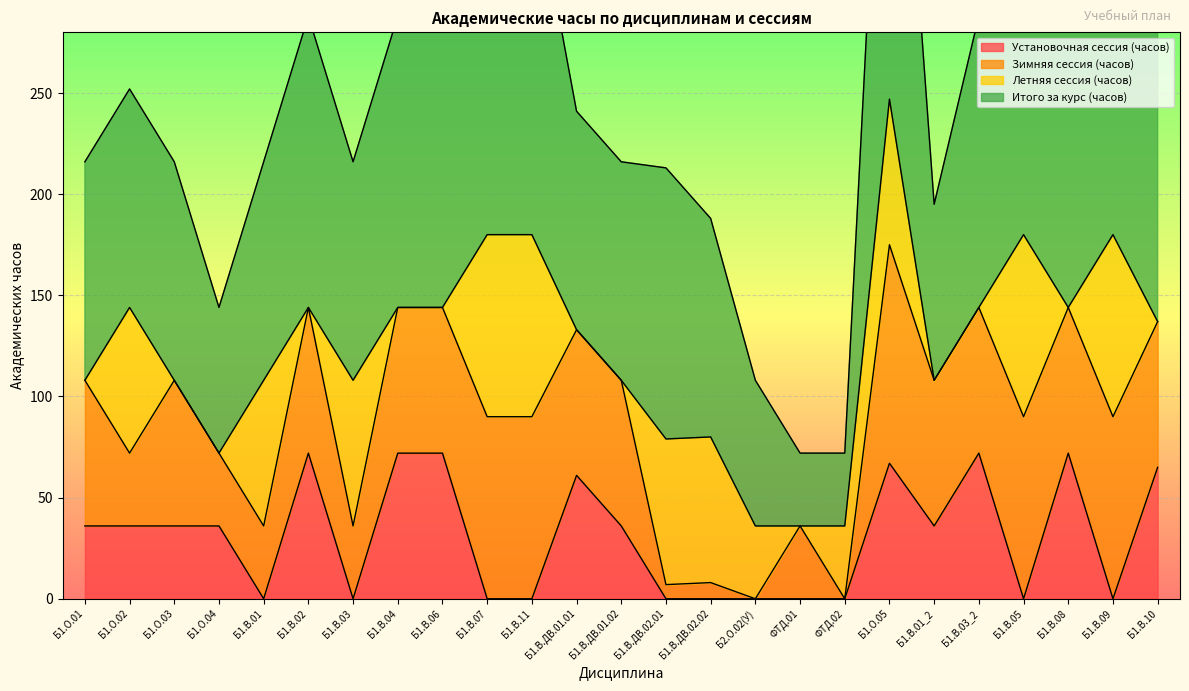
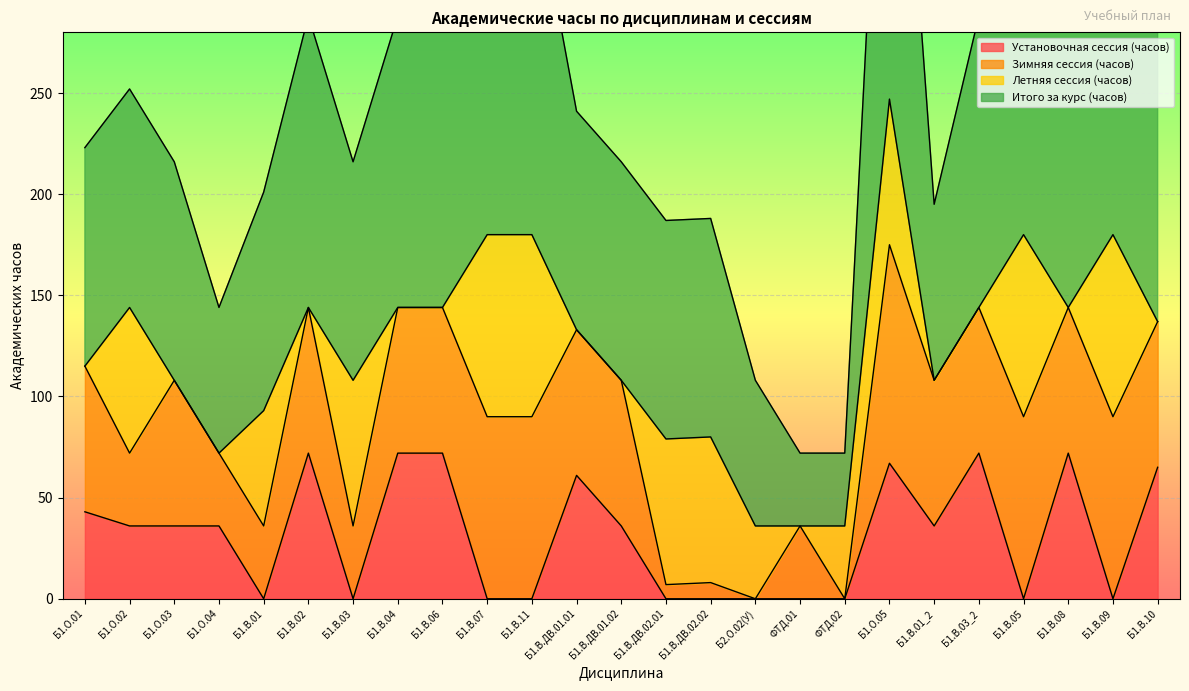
  {
    "Установочная сессия (часов)": {
-     "Б1.О.01": 36,
+     "Б1.О.01": 43,
      "Б1.О.02": 36,
      "Б1.О.03": 36,
      "Б1.О.04": 36,
      "Б1.В.01": 0,
      "Б1.В.02": 72,
      "Б1.В.03": 0,
      "Б1.В.04": 72,
      "Б1.В.06": 72,
      "Б1.В.07": 0,
      "Б1.В.11": 0,
      "Б1.В.ДВ.01.01": 61,
      "Б1.В.ДВ.01.02": 36,
      "Б1.В.ДВ.02.01": 0,
      "Б1.В.ДВ.02.02": 0,
      "ФТД.01": 0,
      "Б1.О.05": 67,
      "Б1.В.01_2": 36,
      "Б1.В.03_2": 72,
      "Б1.В.05": 0,
      "Б1.В.08": 72,
      "Б1.В.09": 0,
      "Б1.В.10": 65
    },
    "Зимняя сессия (часов)": {
      "Б1.О.02": 36,
      "Б1.В.01": 36,
      "Б1.В.03": 36,
      "Б1.В.07": 90,
      "Б1.В.11": 90,
      "Б1.В.ДВ.02.01": 7,
      "Б1.В.ДВ.02.02": 8,
      "Б1.О.05": 108,
      "Б1.В.05": 90,
      "Б1.В.09": 90
    },
    "Летняя сессия (часов)": {
      "Б1.О.02": 72,
-     "Б1.В.01": 72,
+     "Б1.В.01": 57,
      "Б1.В.03": 72,
      "Б1.В.07": 90,
      "Б1.В.11": 90,
      "Б1.В.ДВ.02.01": 72,
      "Б1.В.ДВ.02.02": 72,
      "Б2.О.02(У)": 36,
      "ФТД.02": 36,
      "Б1.О.05": 72,
      "Б1.В.05": 90,
      "Б1.В.09": 90
    },
    "Итого за курс (часов)": {
      "Б1.О.01": 108,
      "Б1.О.02": 108,
      "Б1.О.03": 108,
      "Б1.О.04": 72,
      "Б1.В.01": 108,
      "Б1.В.03": 108,
      "Б1.В.ДВ.01.01": 108,
      "Б1.В.ДВ.01.02": 108,
-     "Б1.В.ДВ.02.01": 134,
+     "Б1.В.ДВ.02.01": 108,
      "Б1.В.ДВ.02.02": 108,
      "Б2.О.02(У)": 72,
      "ФТД.01": 36,
      "ФТД.02": 36,
      "Б1.В.01_2": 87,
      "Б1.В.10": 144
    }
  }
